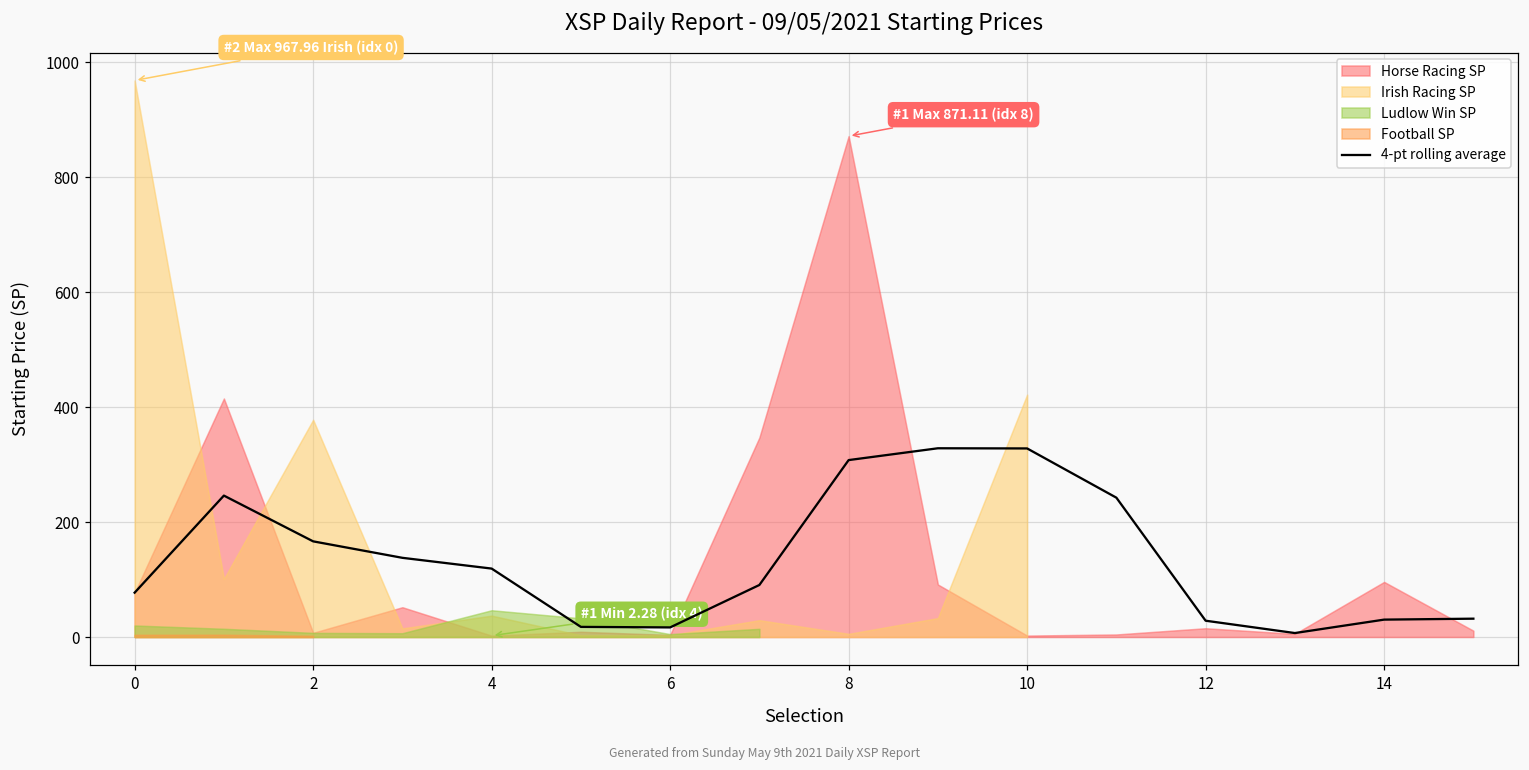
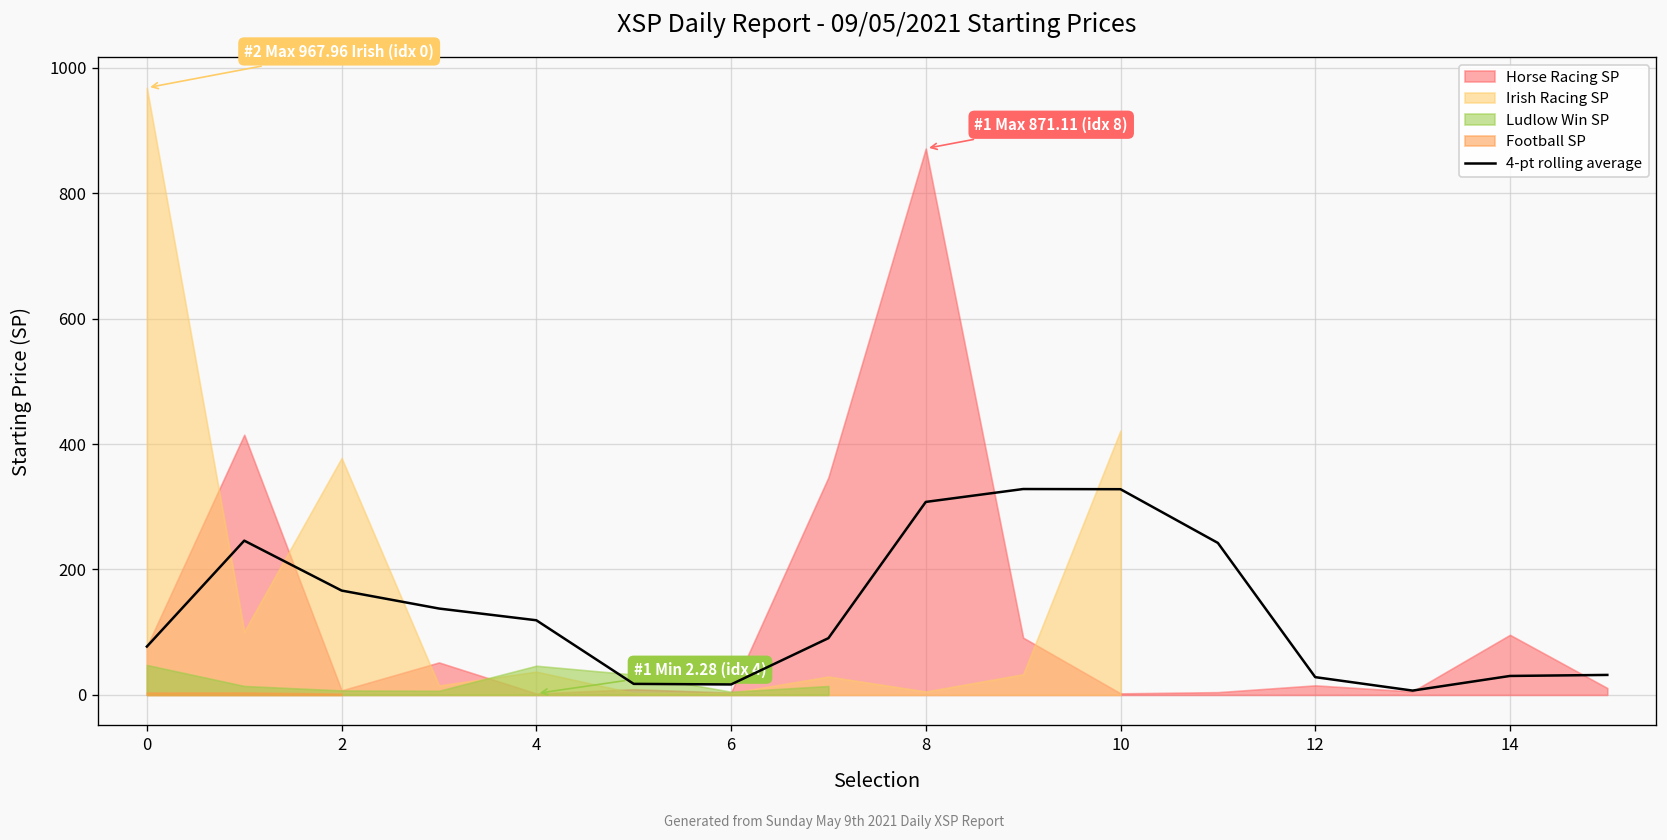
  {
    "4-pt rolling average": {
      "2": 170,
      "4": 120,
      "8": 310,
      "10": 330,
      "12": 30,
      "14": 30
    },
    "Ludlow Win SP": {
-     "0": 20,
+     "0": 50,
      "4": 50
    }
  }
